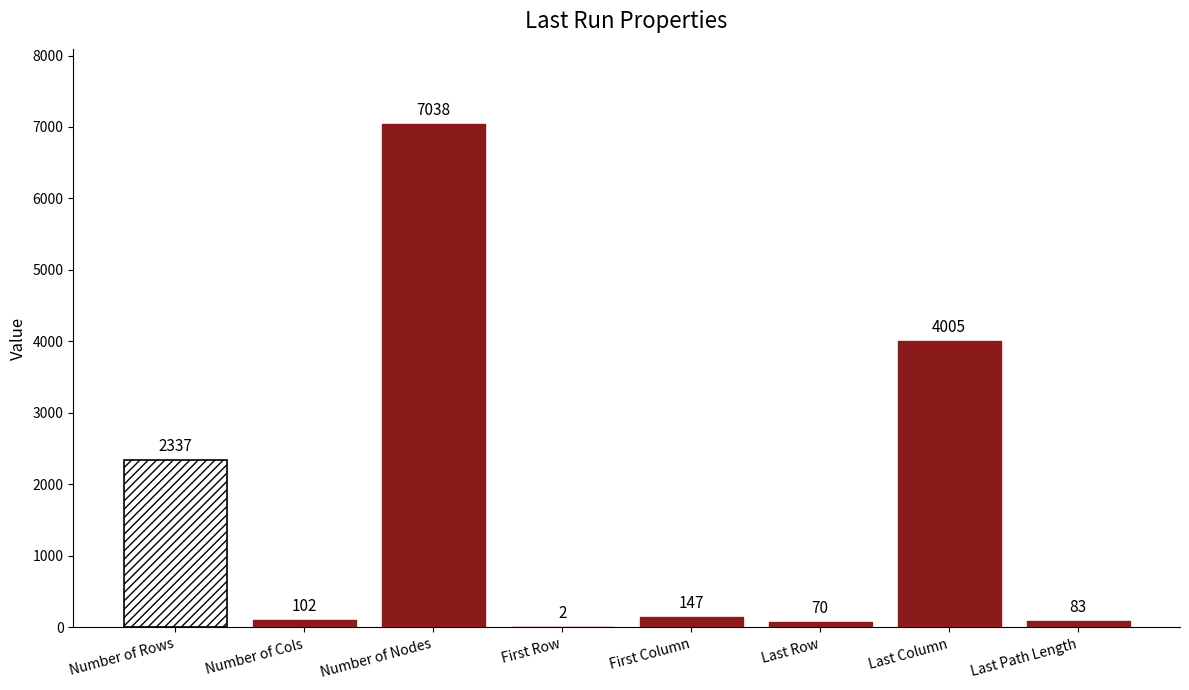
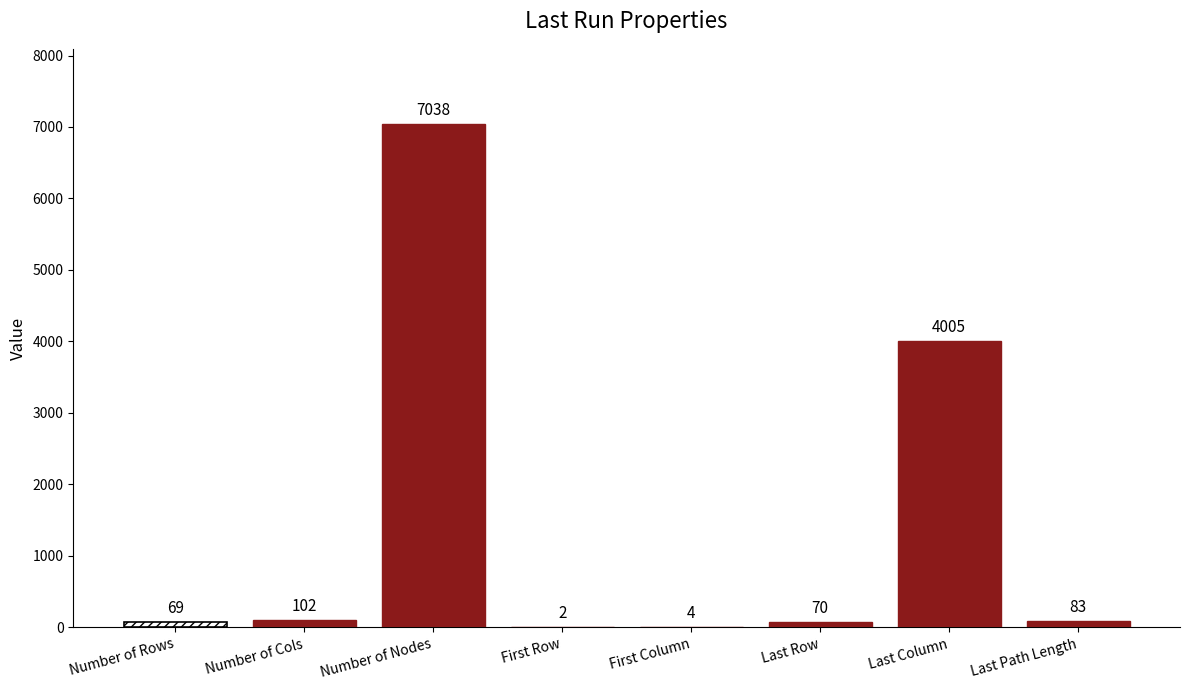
  {
-   "Number of Rows": 2337,
+   "Number of Rows": 69,
    "Number of Cols": 102,
    "Number of Nodes": 7038,
    "First Row": 2,
-   "First Column": 147,
+   "First Column": 4,
    "Last Row": 70,
    "Last Column": 4005,
    "Last Path Length": 83
  }
